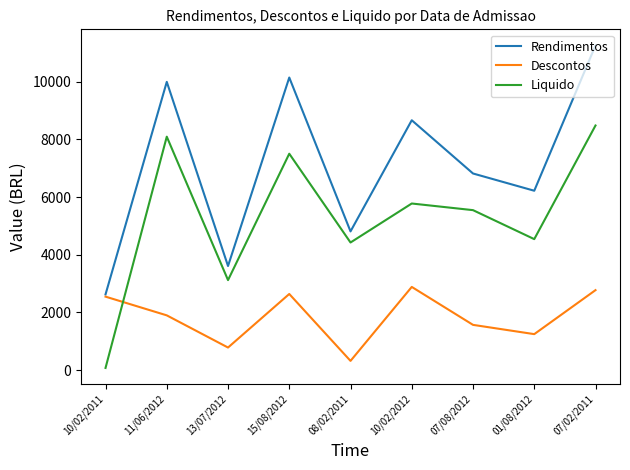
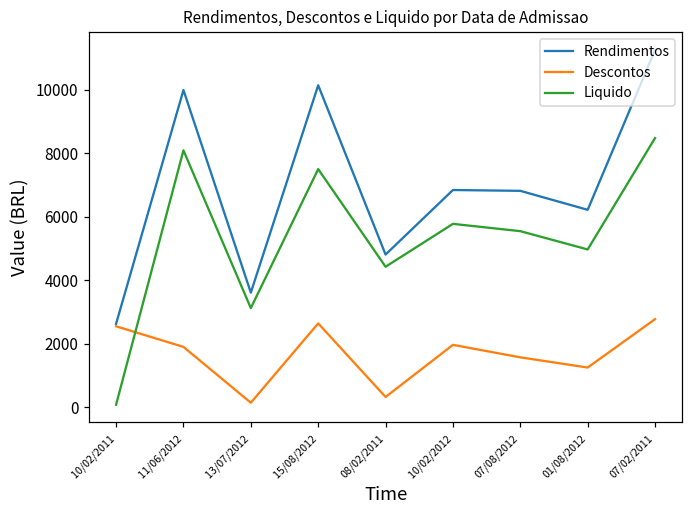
  {
    "Rendimentos": {
      "11/06/2012": 10000,
      "13/07/2012": 3600,
      "15/08/2012": 10100,
      "08/02/2011": 4800,
-     "10/02/2012": 8700,
+     "10/02/2012": 6800,
      "07/08/2012": 6800,
      "01/08/2012": 6200
    },
    "Descontos": {
      "11/06/2012": 1900,
-     "13/07/2012": 800,
+     "13/07/2012": 100,
      "15/08/2012": 2600,
      "08/02/2011": 300,
-     "10/02/2012": 2900,
+     "10/02/2012": 2000,
      "07/08/2012": 1600,
      "01/08/2012": 1200,
      "07/02/2011": 2800
    },
    "Liquido": {
      "10/02/2011": 100,
      "11/06/2012": 8100,
      "13/07/2012": 3100,
      "15/08/2012": 7500,
      "08/02/2011": 4400,
      "10/02/2012": 5800,
      "07/08/2012": 5500,
-     "01/08/2012": 4500,
+     "01/08/2012": 5000,
      "07/02/2011": 8500
    }
  }
